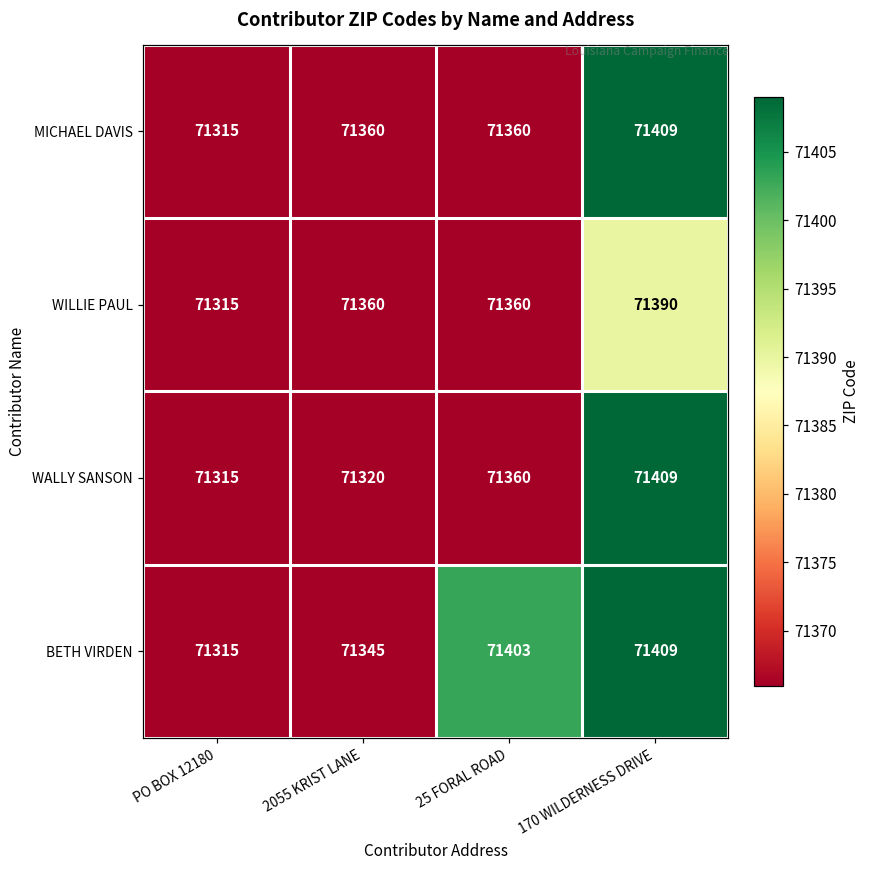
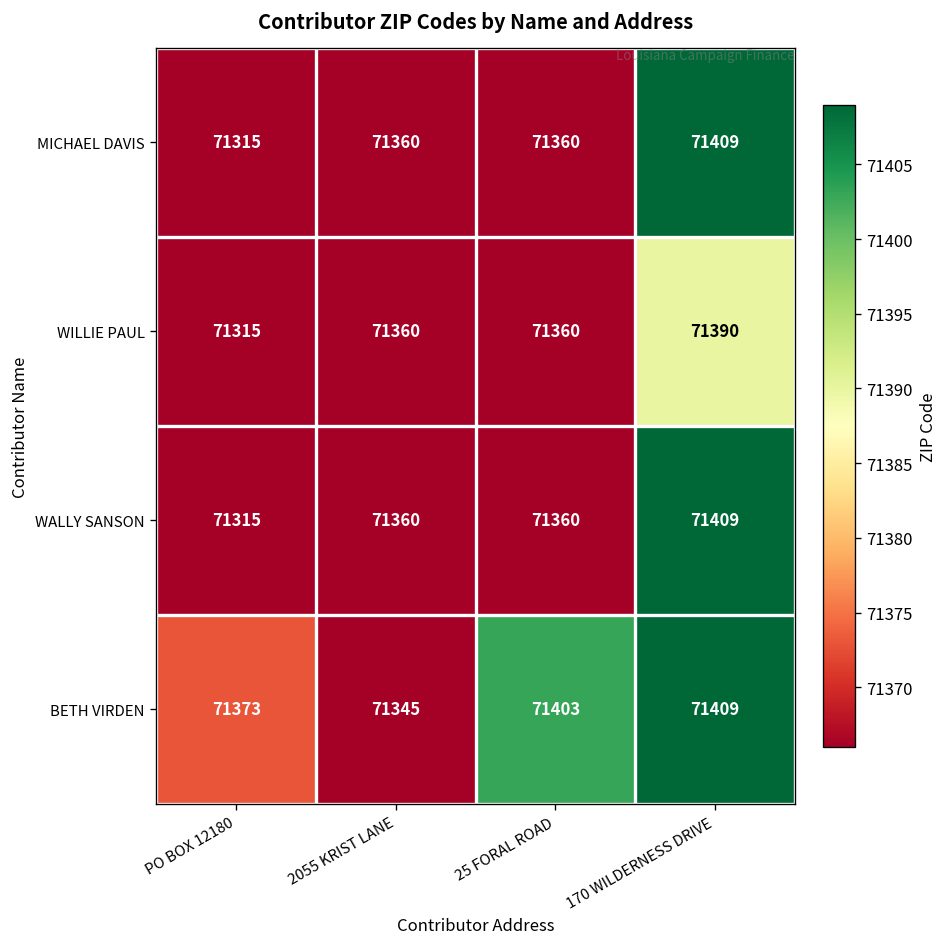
  {
    "MICHAEL DAVIS": {
      "PO BOX 12180": 71315,
      "2055 KRIST LANE": 71360,
      "25 FORAL ROAD": 71360
    },
    "WILLIE PAUL": {
      "PO BOX 12180": 71315,
      "2055 KRIST LANE": 71360,
      "25 FORAL ROAD": 71360,
      "170 WILDERNESS DRIVE": 71390
    },
    "WALLY SANSON": {
      "PO BOX 12180": 71315,
-     "2055 KRIST LANE": 71320,
+     "2055 KRIST LANE": 71360,
      "25 FORAL ROAD": 71360,
      "170 WILDERNESS DRIVE": 71409
    },
    "BETH VIRDEN": {
-     "PO BOX 12180": 71315,
+     "PO BOX 12180": 71373,
      "2055 KRIST LANE": 71345,
      "25 FORAL ROAD": 71403,
      "170 WILDERNESS DRIVE": 71409
    }
  }
